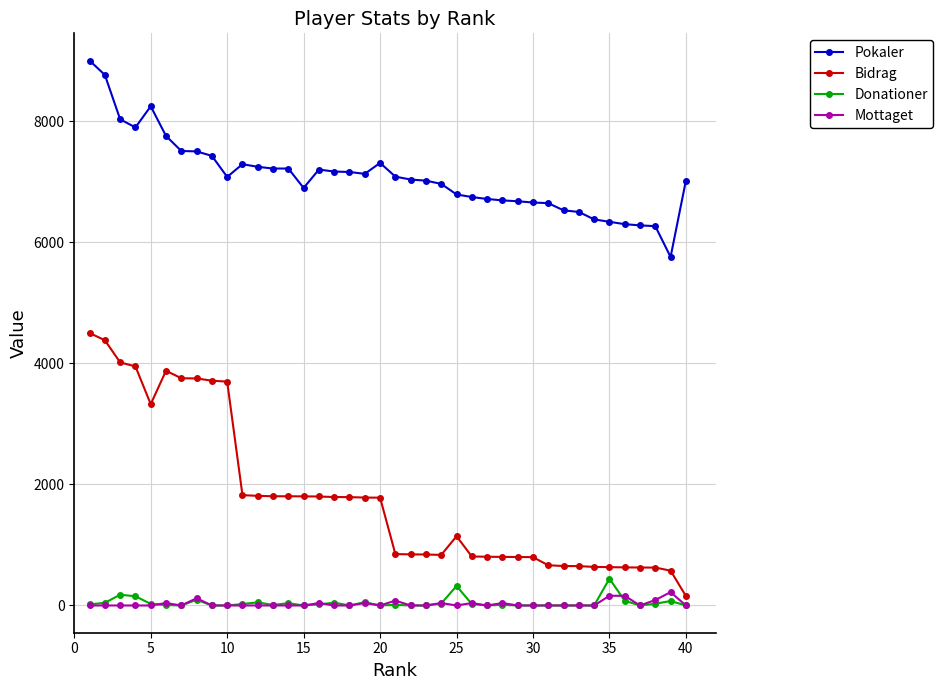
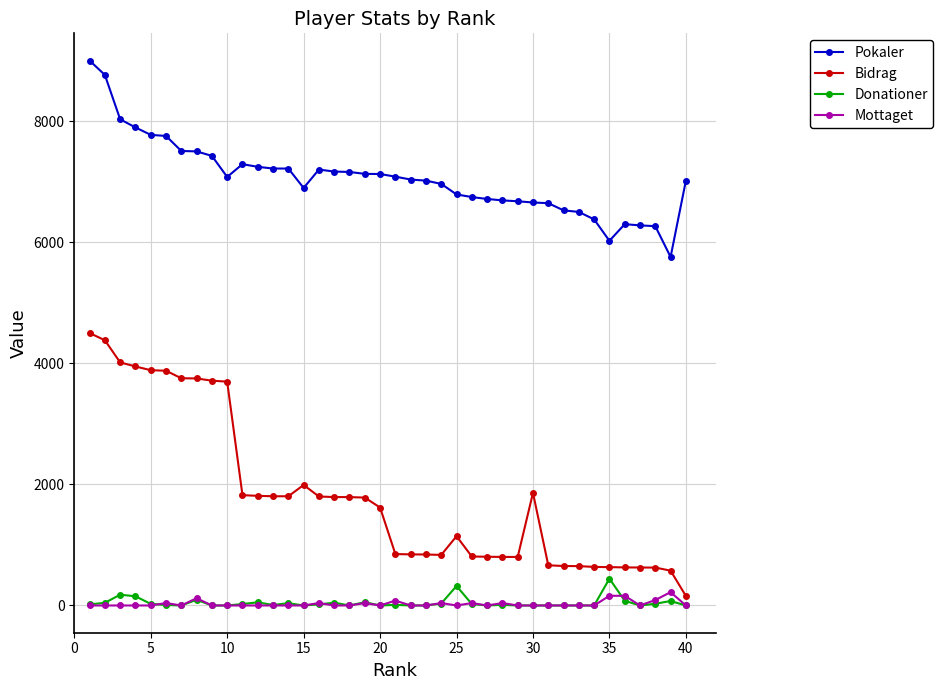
  {
    "Pokaler": {
-     "5": 8200,
+     "5": 7800,
      "10": 7100,
      "15": 6900,
-     "20": 7300,
+     "20": 7100,
      "25": 6800,
      "30": 6700,
-     "35": 6300,
+     "35": 6000,
      "40": 7000
    },
    "Bidrag": {
-     "5": 3300,
+     "5": 3900,
      "10": 3700,
-     "15": 1800,
-     "20": 1800,
+     "15": 2000,
+     "20": 1600,
      "25": 1100,
-     "30": 800,
+     "30": 1900,
      "35": 600,
      "40": 200
    },
    "Donationer": {
      "25": 300,
      "35": 400
    },
    "Mottaget": {
      "25": 0,
      "35": 200
    }
  }
